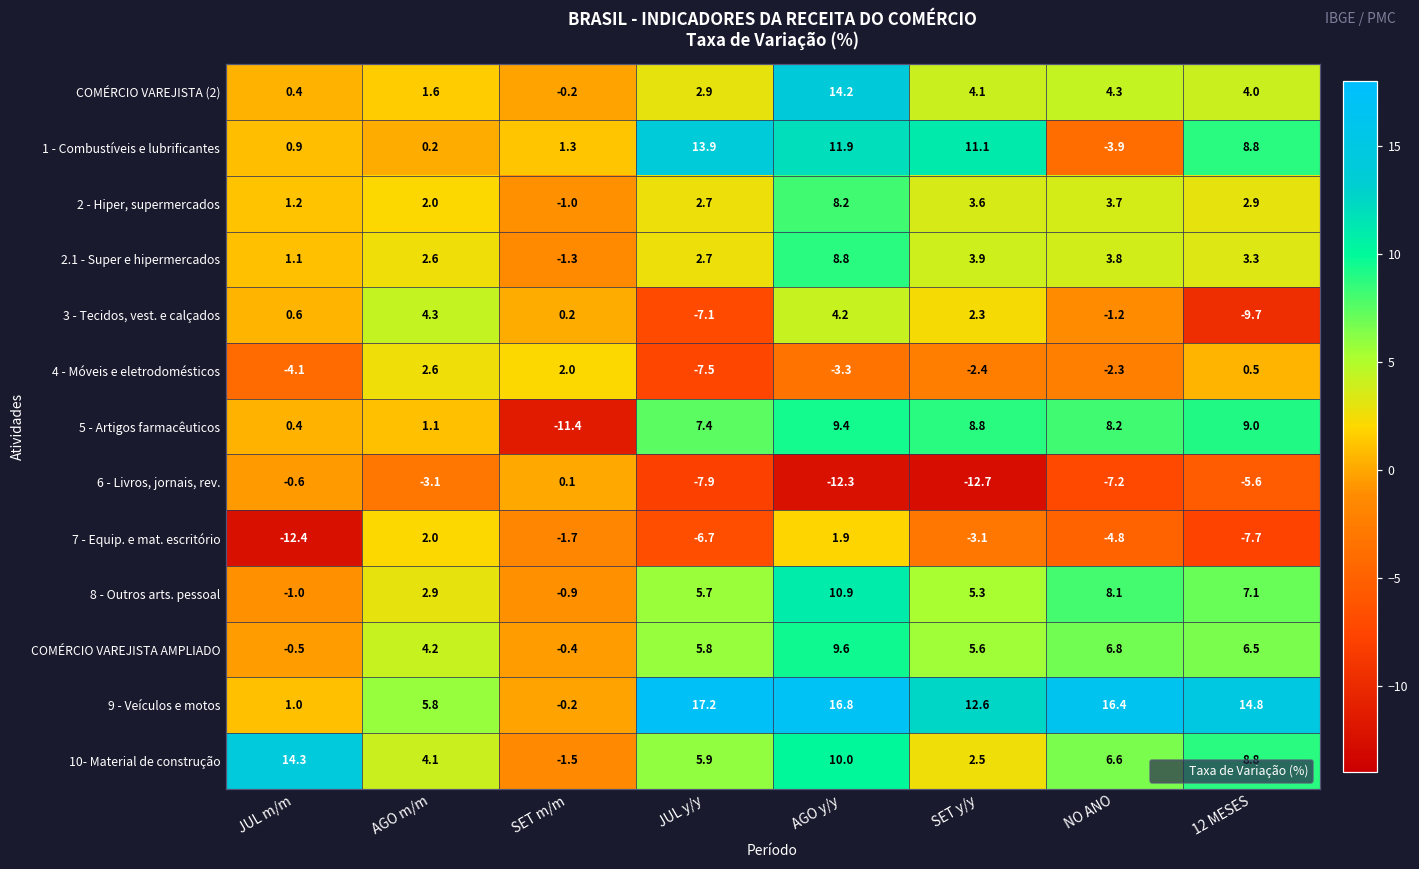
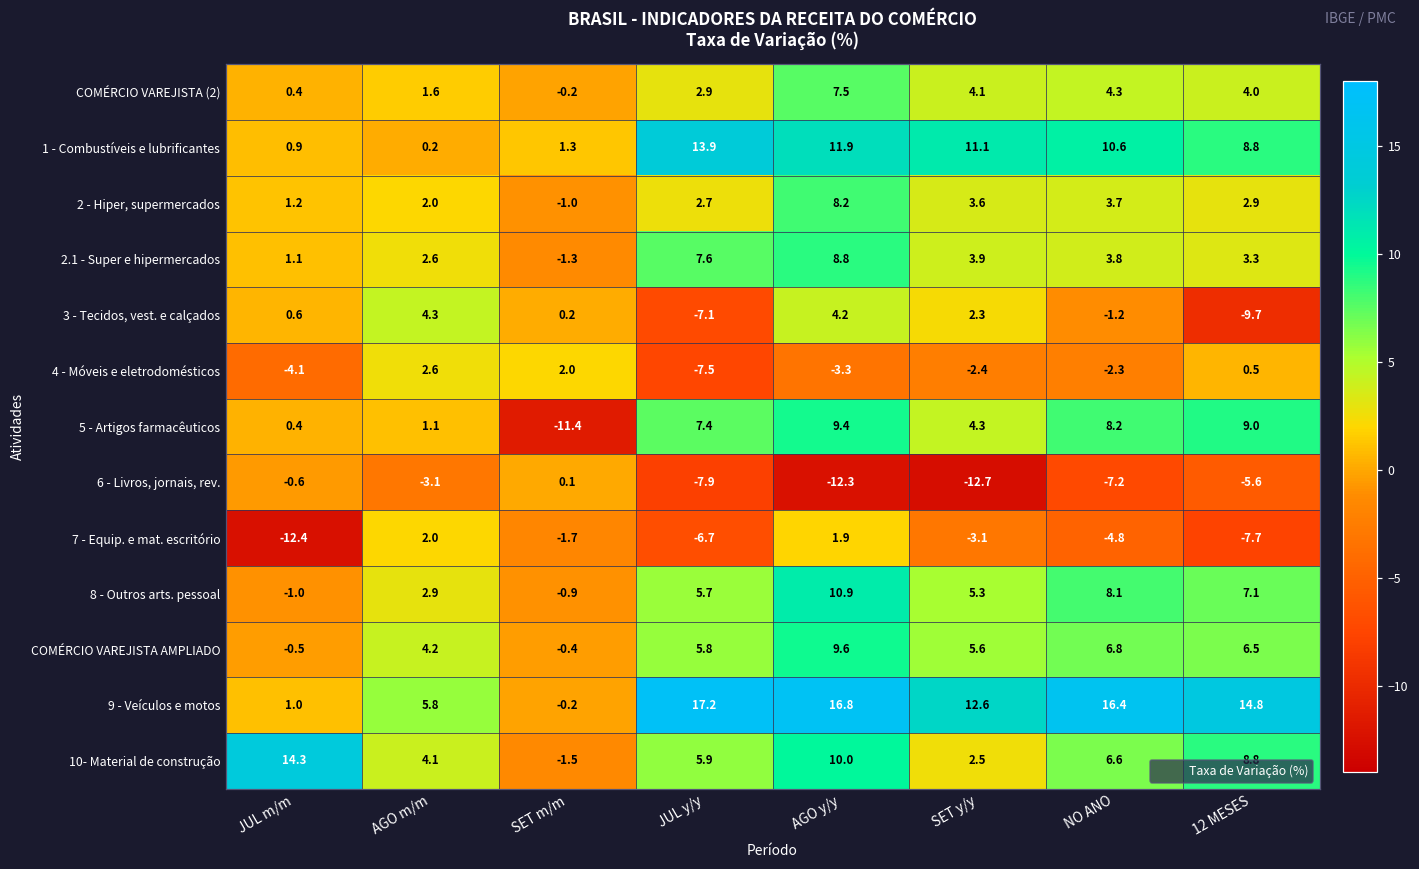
  {
    "COMÉRCIO VAREJISTA (2)": {
      "JUL m/m": 0.4,
      "AGO m/m": 1.6,
      "SET m/m": -0.2,
      "JUL y/y": 2.9,
-     "AGO y/y": 14.2,
+     "AGO y/y": 7.5,
      "SET y/y": 4.1,
      "NO ANO": 4.3,
      "12 MESES": 4.0
    },
    "1 - Combustíveis e lubrificantes": {
      "JUL m/m": 0.9,
      "AGO m/m": 0.2,
      "SET m/m": 1.3,
      "JUL y/y": 13.9,
      "AGO y/y": 11.9,
      "SET y/y": 11.1,
-     "NO ANO": -3.9,
+     "NO ANO": 10.6,
      "12 MESES": 8.8
    },
    "2 - Hiper, supermercados": {
      "JUL m/m": 1.2,
      "AGO m/m": 2.0,
      "SET m/m": -1.0,
      "JUL y/y": 2.7,
      "AGO y/y": 8.2,
      "SET y/y": 3.6,
      "NO ANO": 3.7,
      "12 MESES": 2.9
    },
    "2.1 - Super e hipermercados": {
      "JUL m/m": 1.1,
      "AGO m/m": 2.6,
      "SET m/m": -1.3,
-     "JUL y/y": 2.7,
+     "JUL y/y": 7.6,
      "AGO y/y": 8.8,
      "SET y/y": 3.9,
      "NO ANO": 3.8,
      "12 MESES": 3.3
    },
    "3 - Tecidos, vest. e calçados": {
      "JUL m/m": 0.6,
      "AGO m/m": 4.3,
      "SET m/m": 0.2,
      "JUL y/y": -7.1,
      "AGO y/y": 4.2,
      "SET y/y": 2.3,
      "NO ANO": -1.2,
      "12 MESES": -9.7
    },
    "4 - Móveis e eletrodomésticos": {
      "JUL m/m": -4.1,
      "AGO m/m": 2.6,
      "SET m/m": 2.0,
      "JUL y/y": -7.5,
      "AGO y/y": -3.3,
      "SET y/y": -2.4,
      "NO ANO": -2.3,
      "12 MESES": 0.5
    },
    "5 - Artigos farmacêuticos": {
      "JUL m/m": 0.4,
      "AGO m/m": 1.1,
      "SET m/m": -11.4,
      "JUL y/y": 7.4,
      "AGO y/y": 9.4,
-     "SET y/y": 8.8,
+     "SET y/y": 4.3,
      "NO ANO": 8.2,
      "12 MESES": 9.0
    },
    "6 - Livros, jornais, rev.": {
      "JUL m/m": -0.6,
      "AGO m/m": -3.1,
      "SET m/m": 0.1,
      "JUL y/y": -7.9,
      "AGO y/y": -12.3,
      "SET y/y": -12.7,
      "NO ANO": -7.2,
      "12 MESES": -5.6
    },
    "7 - Equip. e mat. escritório": {
      "JUL m/m": -12.4,
      "AGO m/m": 2.0,
      "SET m/m": -1.7,
      "JUL y/y": -6.7,
      "AGO y/y": 1.9,
      "SET y/y": -3.1,
      "NO ANO": -4.8,
      "12 MESES": -7.7
    },
    "8 - Outros arts. pessoal": {
      "JUL m/m": -1.0,
      "AGO m/m": 2.9,
      "SET m/m": -0.9,
      "JUL y/y": 5.7,
      "AGO y/y": 10.9,
      "SET y/y": 5.3,
      "NO ANO": 8.1,
      "12 MESES": 7.1
    },
    "COMÉRCIO VAREJISTA AMPLIADO": {
      "JUL m/m": -0.5,
      "AGO m/m": 4.2,
      "SET m/m": -0.4,
      "JUL y/y": 5.8,
      "AGO y/y": 9.6,
      "SET y/y": 5.6,
      "NO ANO": 6.8,
      "12 MESES": 6.5
    },
    "9 - Veículos e motos": {
      "JUL m/m": 1.0,
      "AGO m/m": 5.8,
      "SET m/m": -0.2,
      "JUL y/y": 17.2,
      "AGO y/y": 16.8,
      "SET y/y": 12.6,
      "NO ANO": 16.4,
      "12 MESES": 14.8
    },
    "10- Material de construção": {
      "JUL m/m": 14.3,
      "AGO m/m": 4.1,
      "SET m/m": -1.5,
      "JUL y/y": 5.9,
      "AGO y/y": 10.0,
      "SET y/y": 2.5,
      "NO ANO": 6.6
    }
  }
